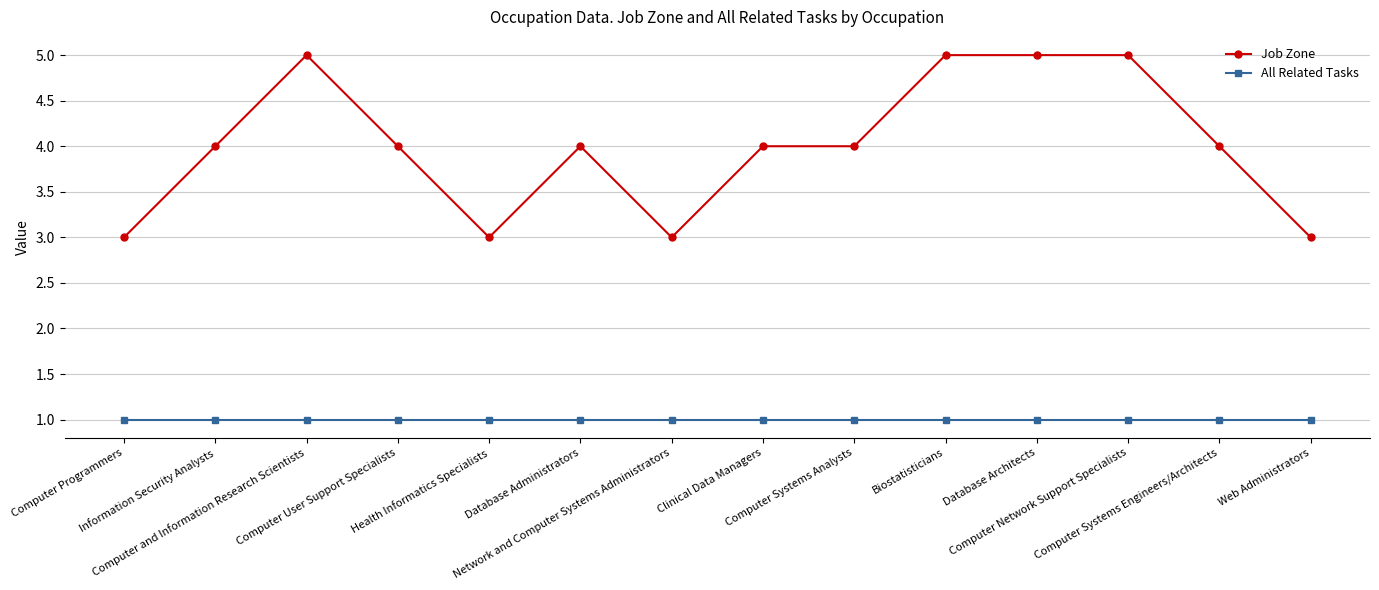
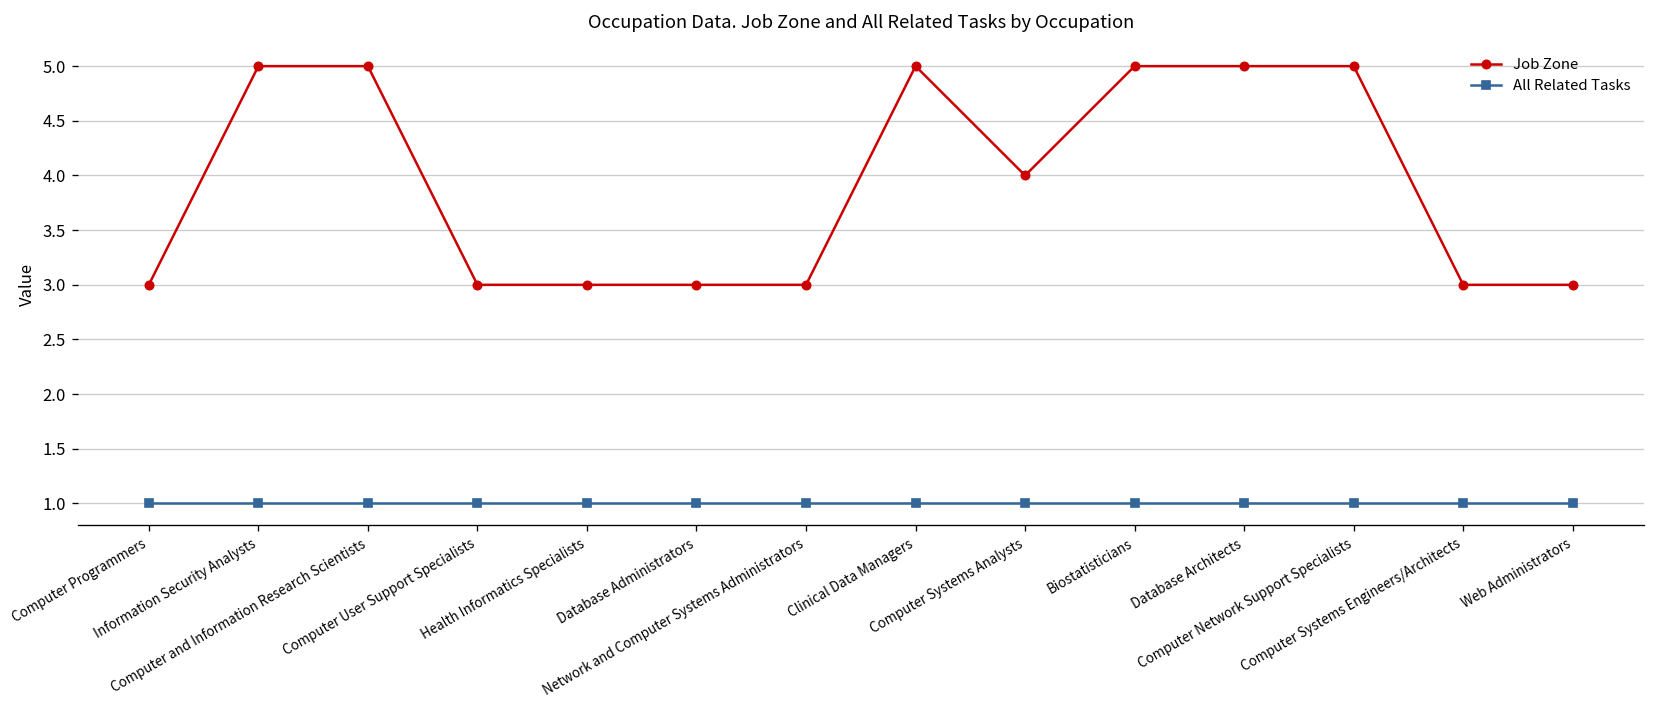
  {
    "Job Zone": {
      "Computer Programmers": 3,
-     "Information Security Analysts": 4,
+     "Information Security Analysts": 5,
      "Computer and Information Research Scientists": 5,
-     "Computer User Support Specialists": 4,
+     "Computer User Support Specialists": 3,
      "Health Informatics Specialists": 3,
-     "Database Administrators": 4,
+     "Database Administrators": 3,
      "Network and Computer Systems Administrators": 3,
-     "Clinical Data Managers": 4,
+     "Clinical Data Managers": 5,
      "Computer Systems Analysts": 4,
      "Biostatisticians": 5,
      "Database Architects": 5,
      "Computer Network Support Specialists": 5,
-     "Computer Systems Engineers/Architects": 4,
+     "Computer Systems Engineers/Architects": 3,
      "Web Administrators": 3
    },
    "All Related Tasks": {
      "Computer Programmers": 1,
      "Information Security Analysts": 1,
      "Computer and Information Research Scientists": 1,
      "Computer User Support Specialists": 1,
      "Health Informatics Specialists": 1,
      "Database Administrators": 1,
      "Network and Computer Systems Administrators": 1,
      "Clinical Data Managers": 1,
      "Computer Systems Analysts": 1,
      "Biostatisticians": 1,
      "Database Architects": 1,
      "Computer Network Support Specialists": 1,
      "Computer Systems Engineers/Architects": 1,
      "Web Administrators": 1
    }
  }
